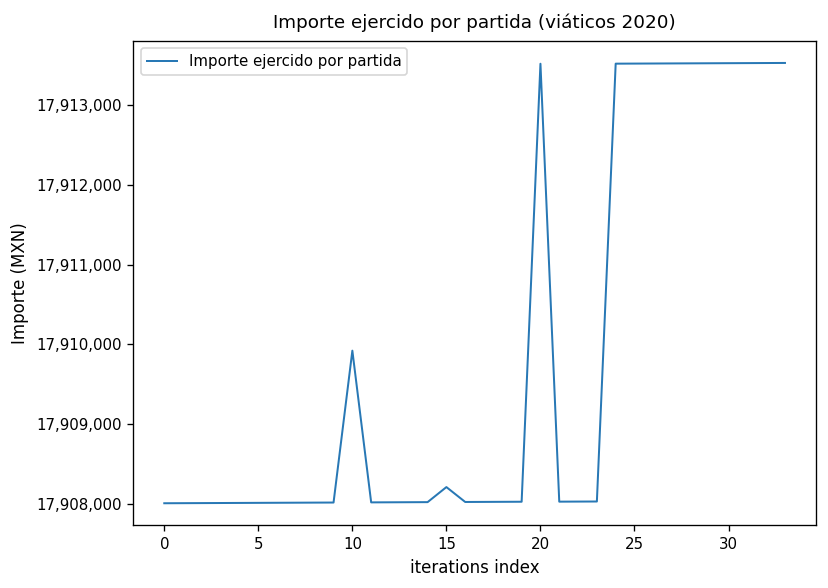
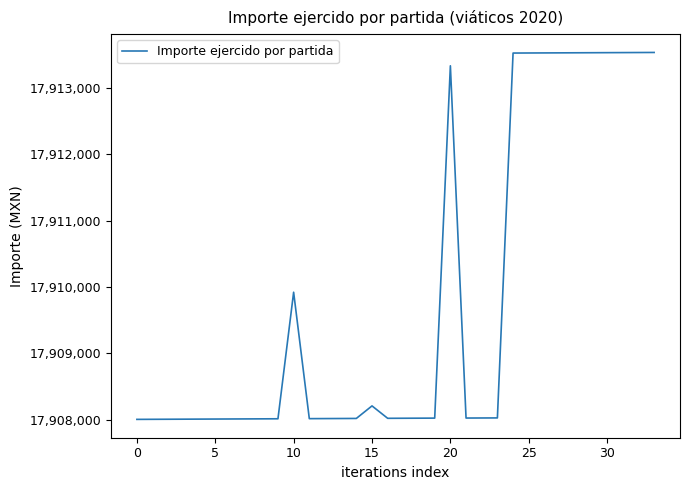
  {
    "0": "17,908,000",
    "5": "17,908,000",
    "10": "17,909,900",
    "15": "17,908,200",
-   "20": "17,913,500",
+   "20": "17,913,300",
    "25": "17,913,500",
    "30": "17,913,500"
  }
